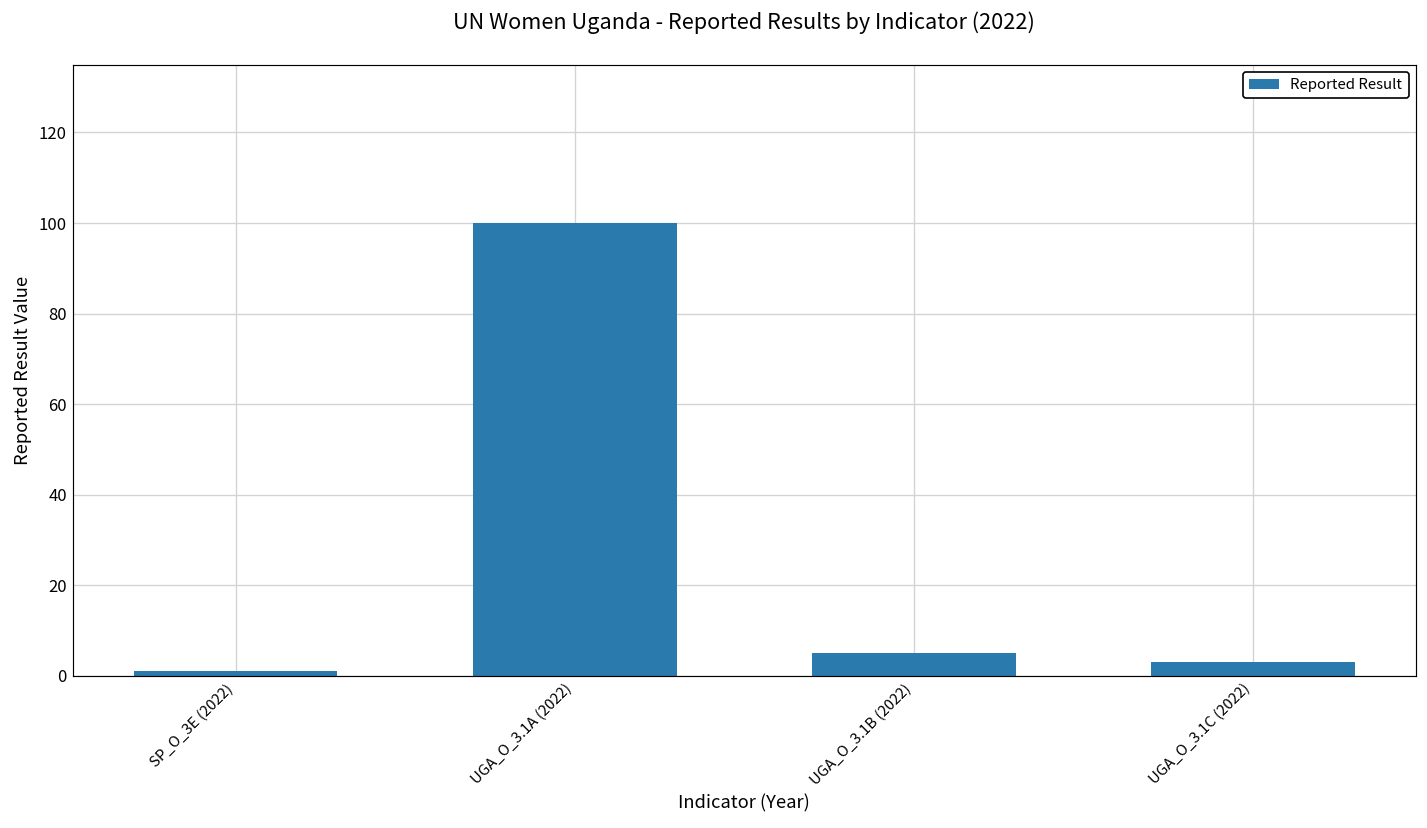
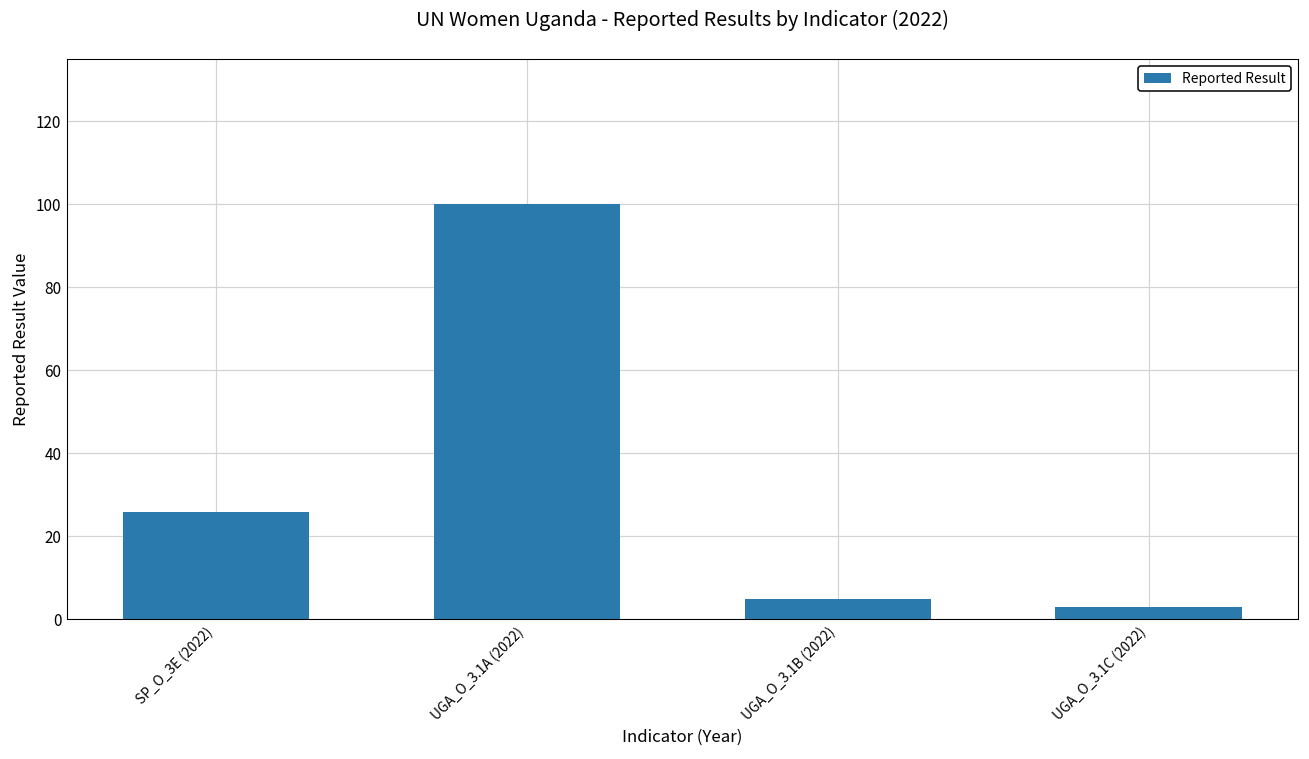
  {
-   "SP_O_3E (2022)": 1,
+   "SP_O_3E (2022)": 26,
    "UGA_O_3.1A (2022)": 100,
    "UGA_O_3.1B (2022)": 5,
    "UGA_O_3.1C (2022)": 3
  }
